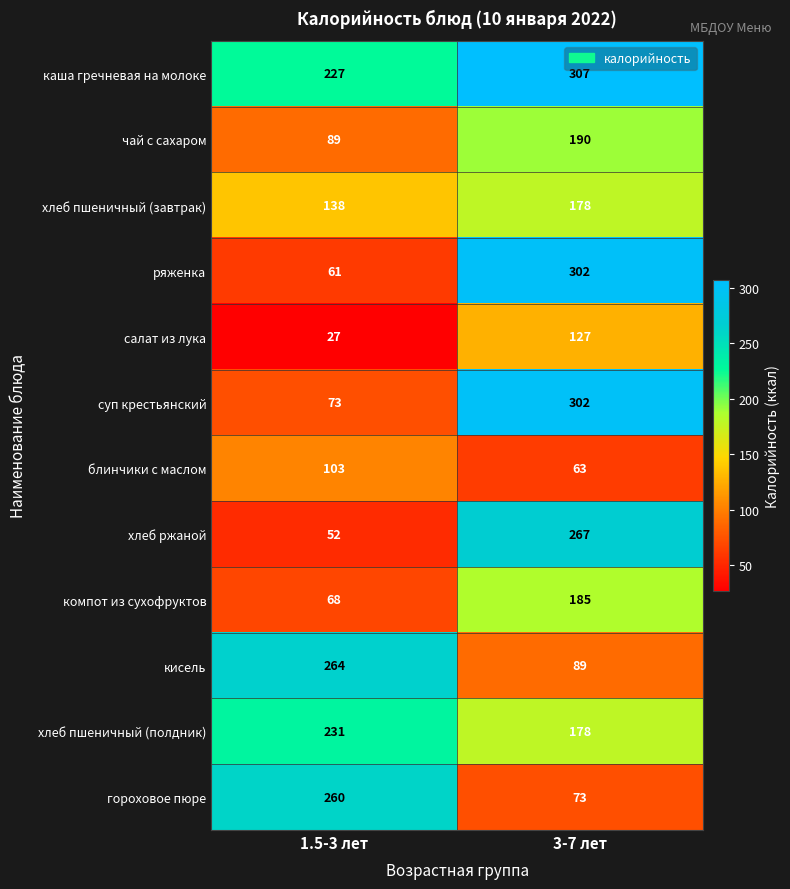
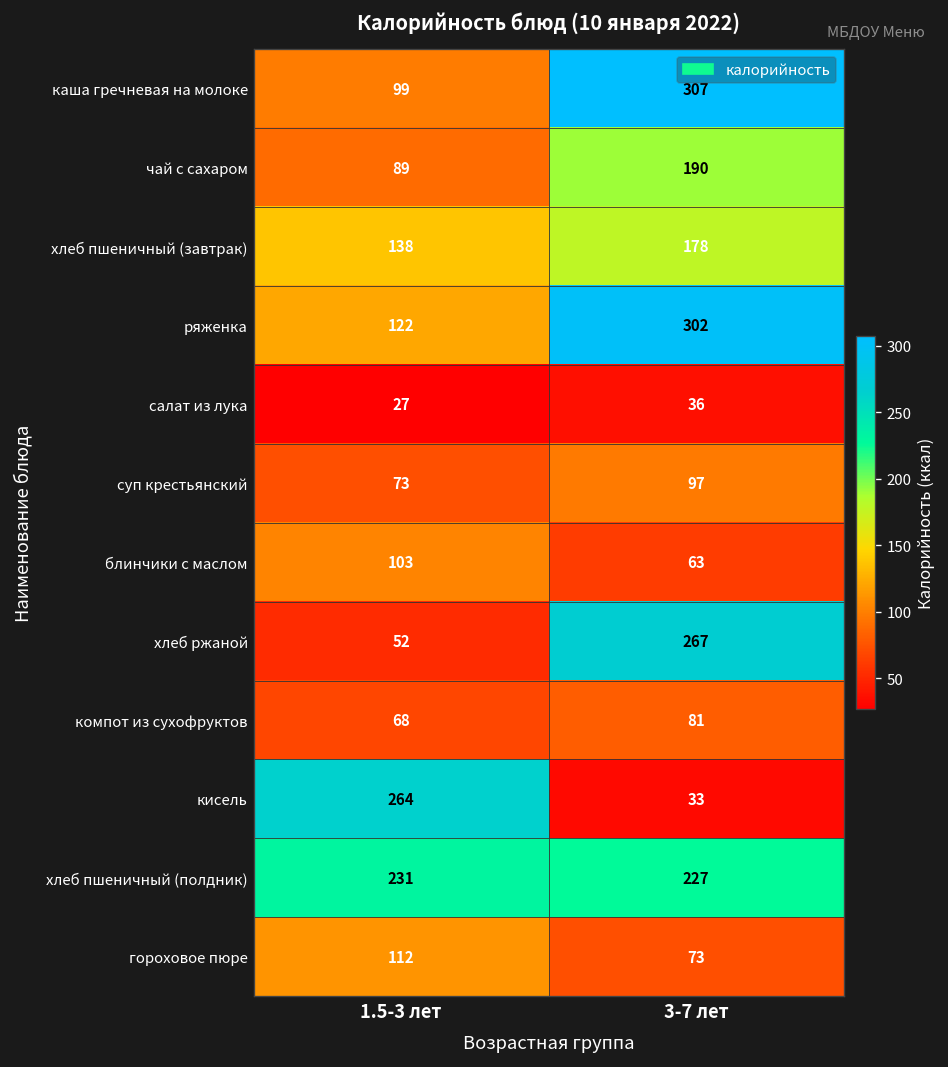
  {
    "каша гречневая на молоке": {
-     "1.5-3 лет": 227
+     "1.5-3 лет": 99
    },
    "чай с сахаром": {
      "1.5-3 лет": 89,
      "3-7 лет": 190
    },
    "хлеб пшеничный (завтрак)": {
      "1.5-3 лет": 138,
      "3-7 лет": 178
    },
    "ряженка": {
-     "1.5-3 лет": 61,
+     "1.5-3 лет": 122,
      "3-7 лет": 302
    },
    "салат из лука": {
      "1.5-3 лет": 27,
-     "3-7 лет": 127
+     "3-7 лет": 36
    },
    "суп крестьянский": {
      "1.5-3 лет": 73,
-     "3-7 лет": 302
+     "3-7 лет": 97
    },
    "блинчики с маслом": {
      "1.5-3 лет": 103,
      "3-7 лет": 63
    },
    "хлеб ржаной": {
      "1.5-3 лет": 52,
      "3-7 лет": 267
    },
    "компот из сухофруктов": {
      "1.5-3 лет": 68,
-     "3-7 лет": 185
+     "3-7 лет": 81
    },
    "кисель": {
      "1.5-3 лет": 264,
-     "3-7 лет": 89
+     "3-7 лет": 33
    },
    "хлеб пшеничный (полдник)": {
      "1.5-3 лет": 231,
-     "3-7 лет": 178
+     "3-7 лет": 227
    },
    "гороховое пюре": {
-     "1.5-3 лет": 260,
+     "1.5-3 лет": 112,
      "3-7 лет": 73
    }
  }
